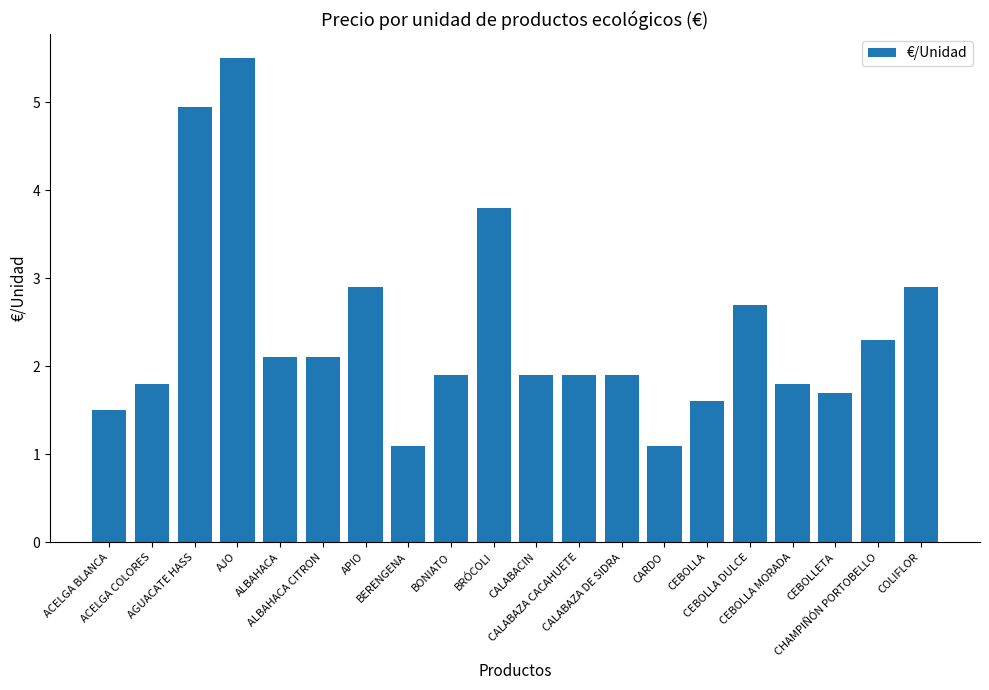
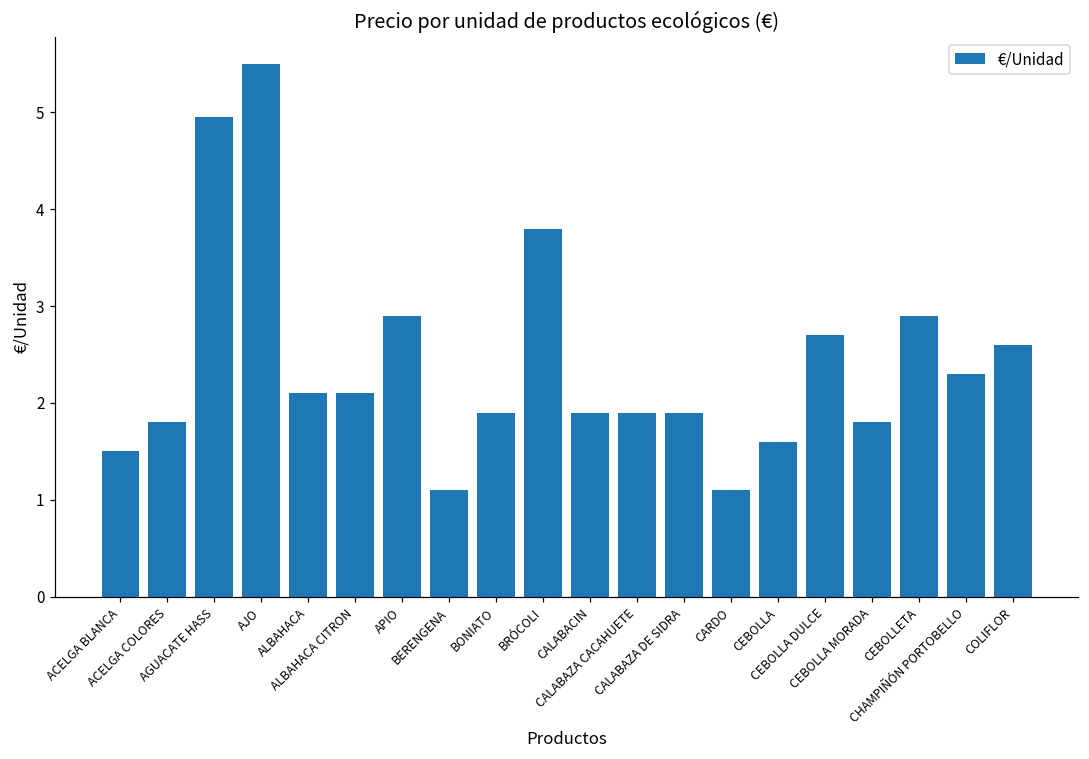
  {
    "ACELGA BLANCA": 1.5,
    "ACELGA COLORES": 1.8,
    "AGUACATE HASS": 5.0,
    "AJO": 5.5,
    "ALBAHACA": 2.1,
    "ALBAHACA CITRON": 2.1,
    "APIO": 2.9,
    "BERENGENA": 1.1,
    "BONIATO": 1.9,
    "BRÓCOLI": 3.8,
    "CALABACIN": 1.9,
    "CALABAZA CACAHUETE": 1.9,
    "CALABAZA DE SIDRA": 1.9,
    "CARDO": 1.1,
    "CEBOLLA": 1.6,
    "CEBOLLA DULCE": 2.7,
    "CEBOLLA MORADA": 1.8,
-   "CEBOLLETA": 1.7,
+   "CEBOLLETA": 2.9,
    "CHAMPIÑÓN PORTOBELLO": 2.3,
-   "COLIFLOR": 2.9
+   "COLIFLOR": 2.6
  }
